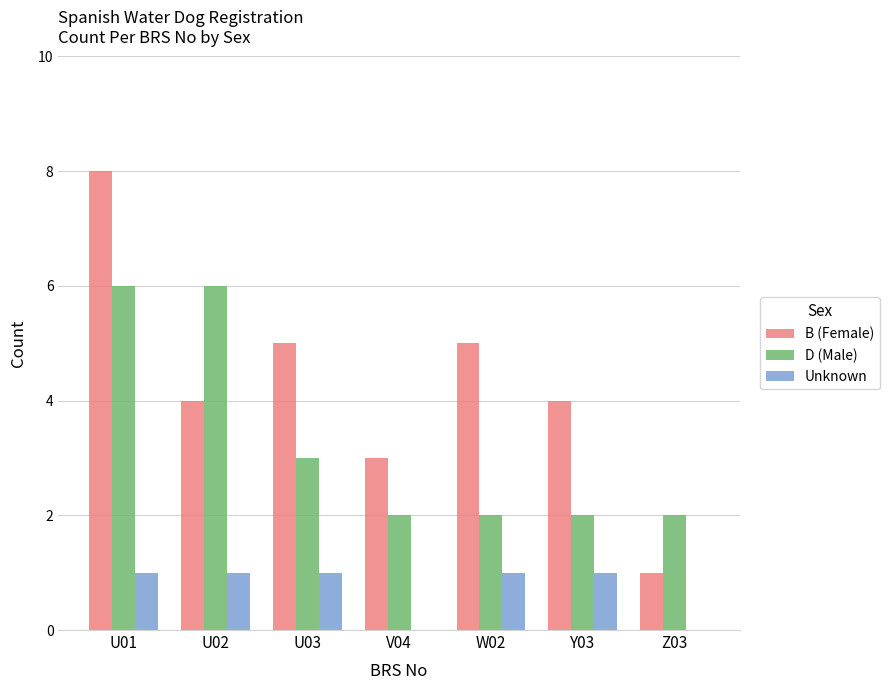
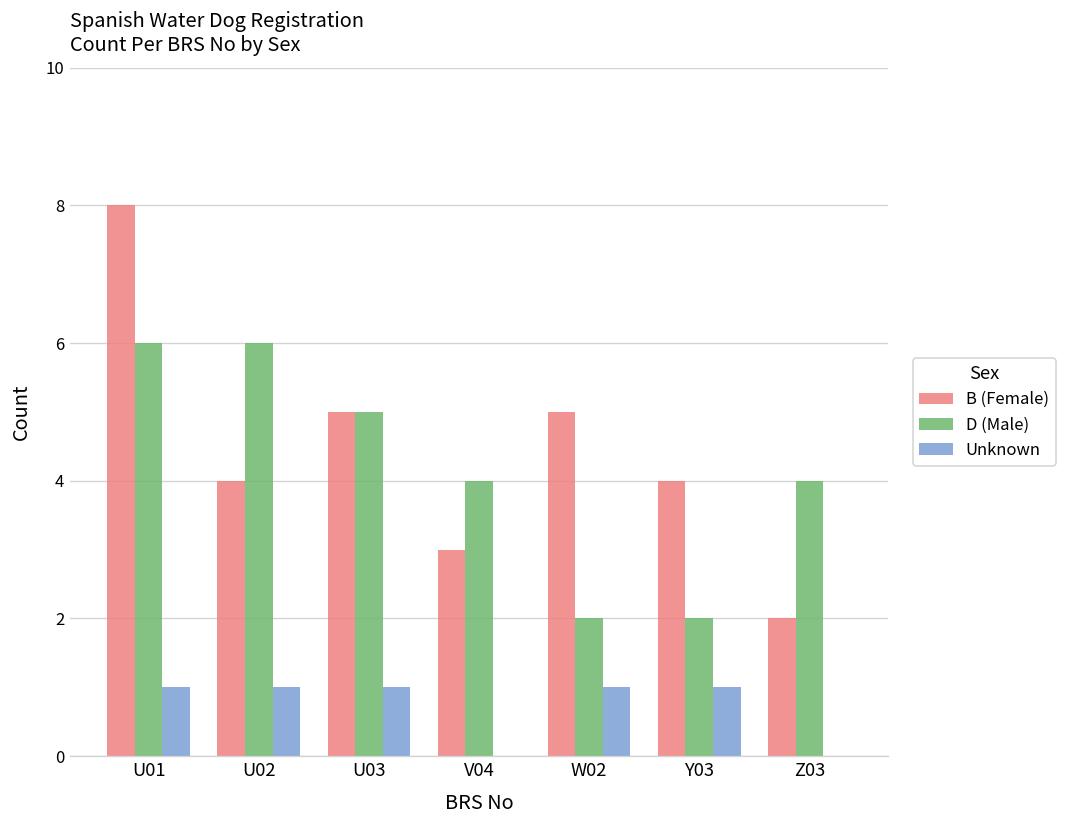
  {
    "B (Female)": {
      "U01": 8,
      "U02": 4,
      "U03": 5,
      "V04": 3,
      "W02": 5,
      "Y03": 4,
-     "Z03": 1
+     "Z03": 2
    },
    "D (Male)": {
      "U01": 6,
      "U02": 6,
-     "U03": 3,
-     "V04": 2,
+     "U03": 5,
+     "V04": 4,
      "W02": 2,
      "Y03": 2,
-     "Z03": 2
+     "Z03": 4
    },
    "Unknown": {
      "U01": 1,
      "U02": 1,
      "U03": 1,
      "V04": 0,
      "W02": 1,
      "Y03": 1,
      "Z03": 0
    }
  }
